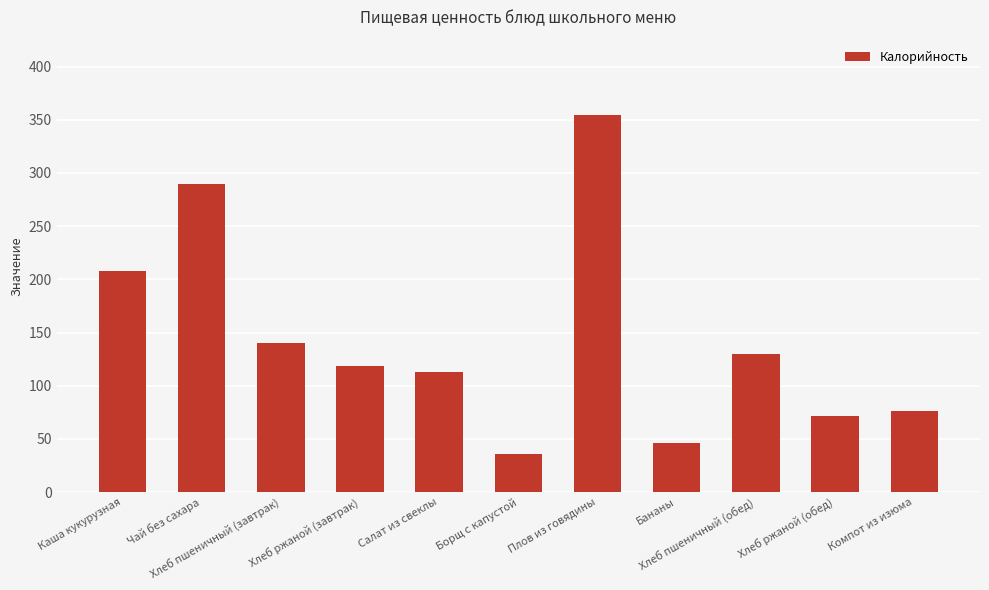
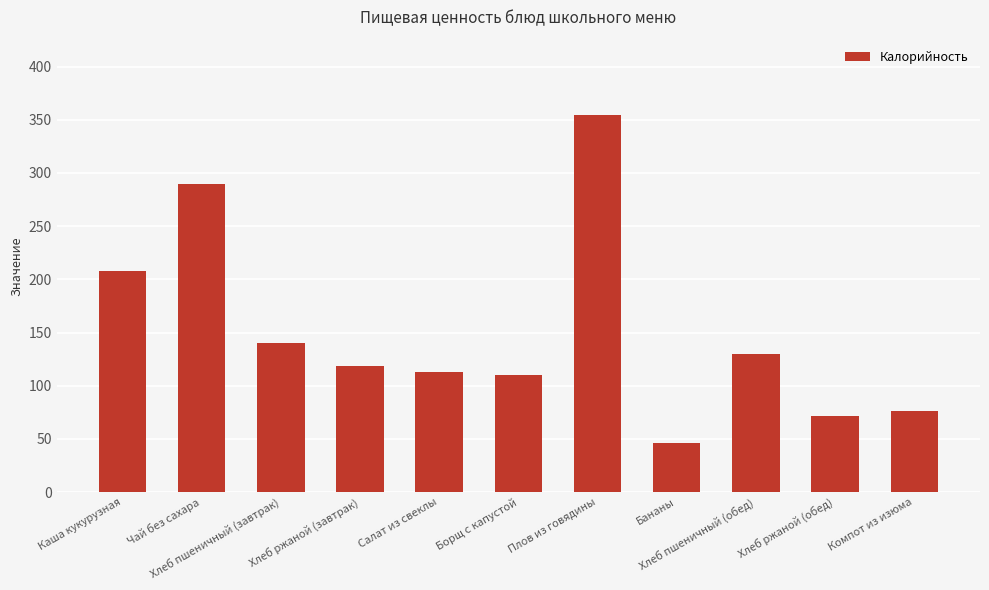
  {
    "Каша кукурузная": 208,
    "Чай без сахара": 289,
    "Хлеб пшеничный (завтрак)": 141,
    "Хлеб ржаной (завтрак)": 119,
    "Салат из свеклы": 113,
-   "Борщ с капустой": 36,
+   "Борщ с капустой": 110,
    "Плов из говядины": 354,
    "Бананы": 46,
    "Хлеб пшеничный (обед)": 130,
    "Хлеб ржаной (обед)": 71,
    "Компот из изюма": 76
  }
